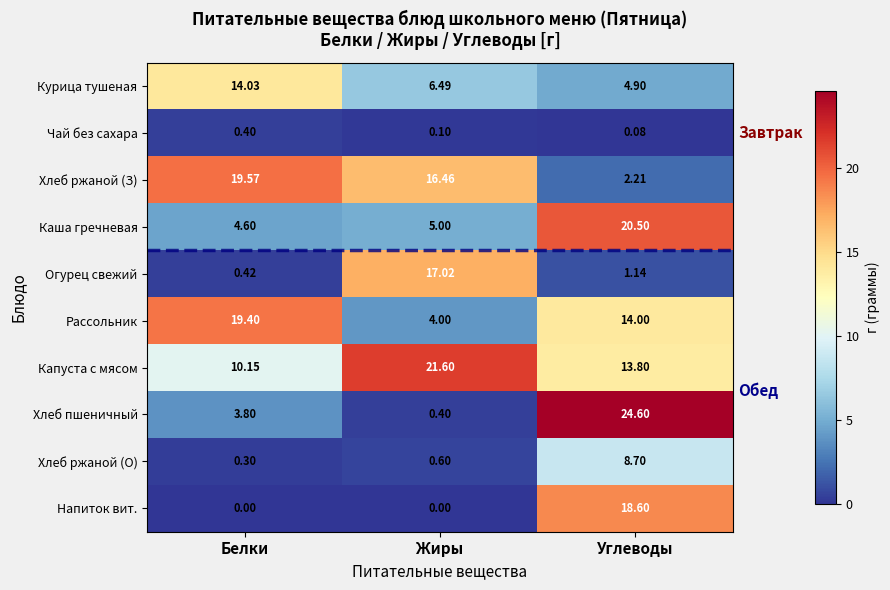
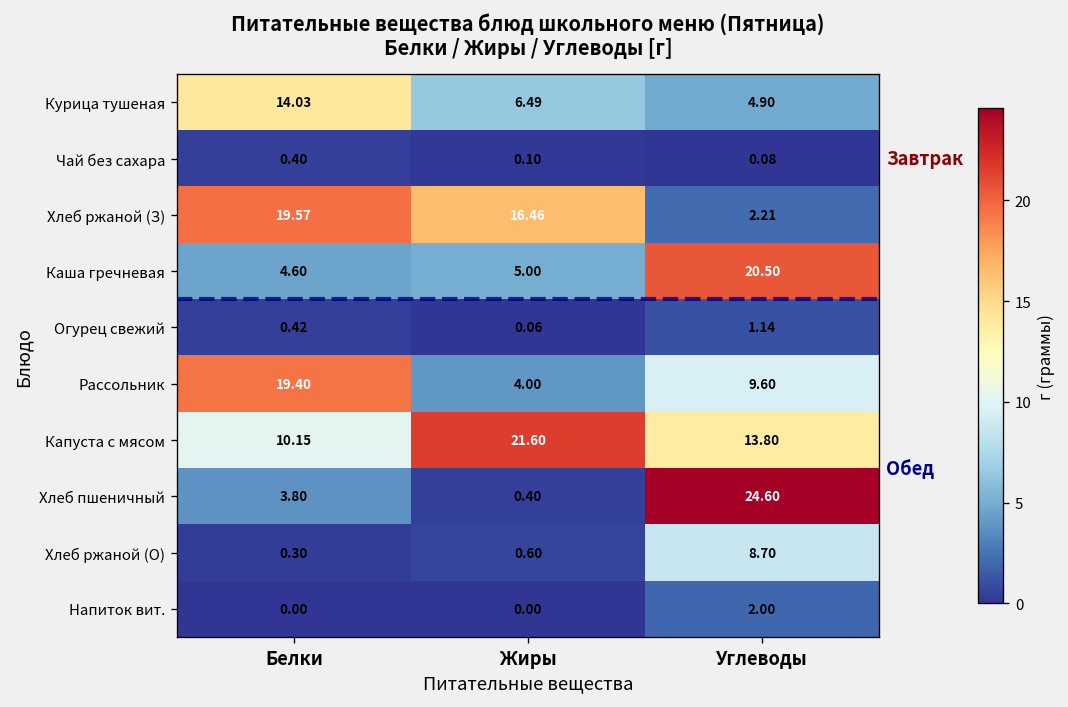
  {
    "Курица тушеная": {
      "Белки": 14.03,
      "Жиры": 6.49,
      "Углеводы": 4.90
    },
    "Чай без сахара": {
      "Белки": 0.40,
      "Жиры": 0.10,
      "Углеводы": 0.08
    },
    "Хлеб ржаной (З)": {
      "Белки": 19.57,
      "Жиры": 16.46,
      "Углеводы": 2.21
    },
    "Каша гречневая": {
      "Белки": 4.60,
      "Жиры": 5.00,
      "Углеводы": 20.50
    },
    "Огурец свежий": {
      "Белки": 0.42,
-     "Жиры": 17.02,
+     "Жиры": 0.06,
      "Углеводы": 1.14
    },
    "Рассольник": {
      "Белки": 19.40,
      "Жиры": 4.00,
-     "Углеводы": 14.00
+     "Углеводы": 9.60
    },
    "Капуста с мясом": {
      "Белки": 10.15,
      "Жиры": 21.60,
      "Углеводы": 13.80
    },
    "Хлеб пшеничный": {
      "Белки": 3.80,
      "Жиры": 0.40,
      "Углеводы": 24.60
    },
    "Хлеб ржаной (О)": {
      "Белки": 0.30,
      "Жиры": 0.60,
      "Углеводы": 8.70
    },
    "Напиток вит.": {
      "Белки": 0.00,
      "Жиры": 0.00,
-     "Углеводы": 18.60
+     "Углеводы": 2.00
    }
  }
